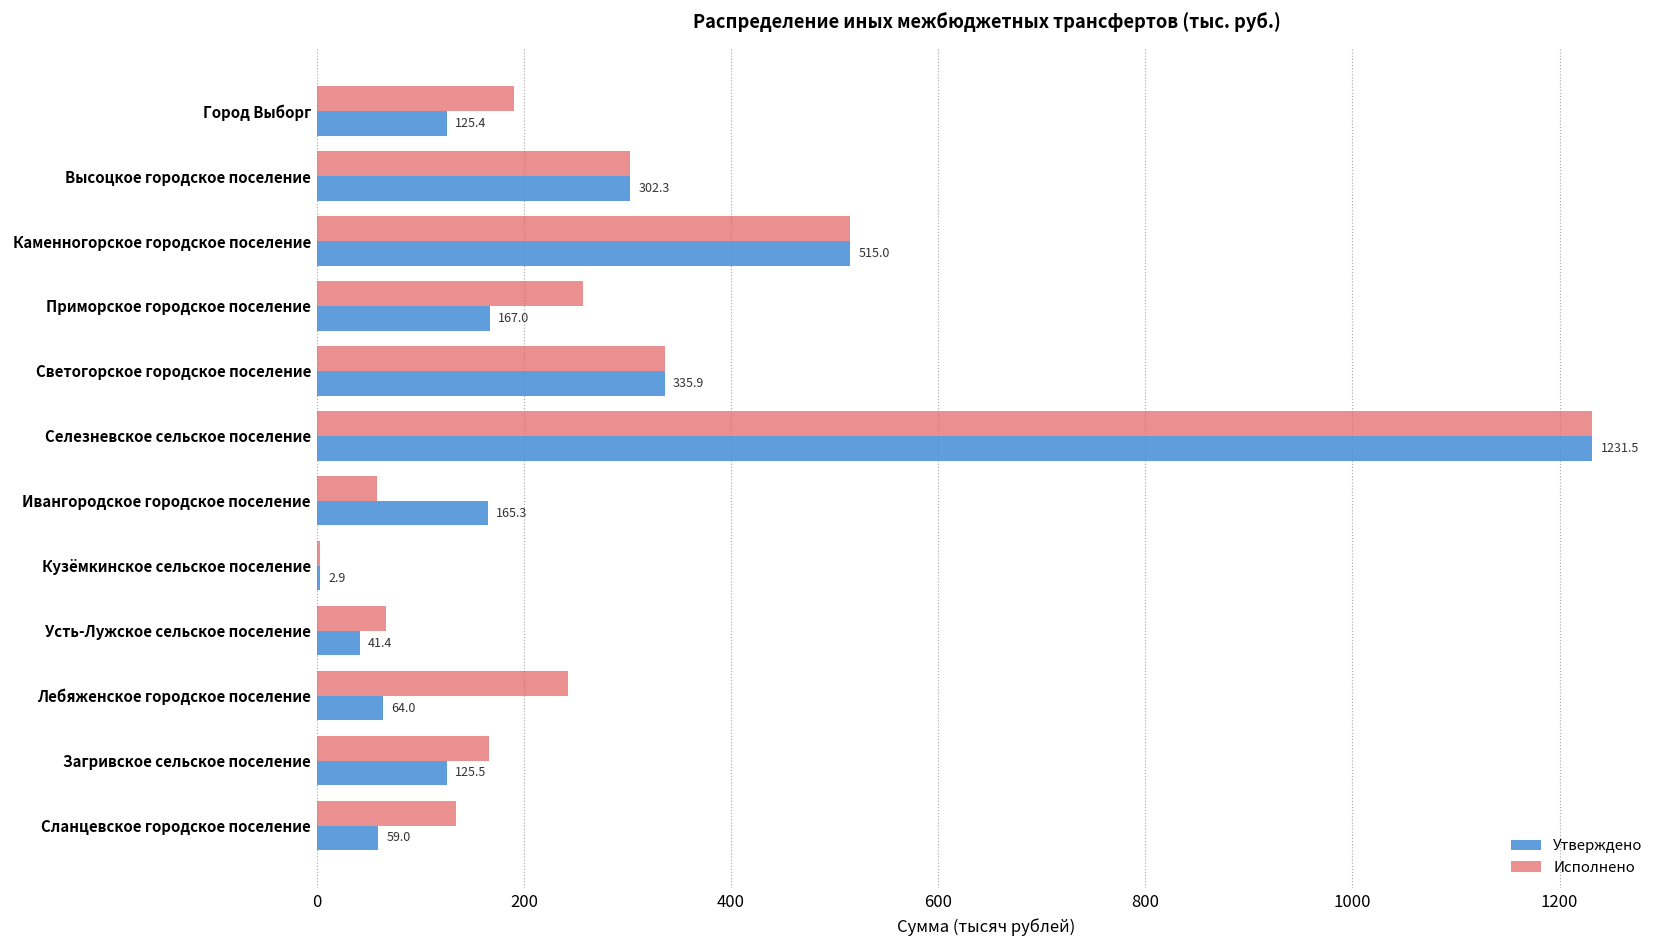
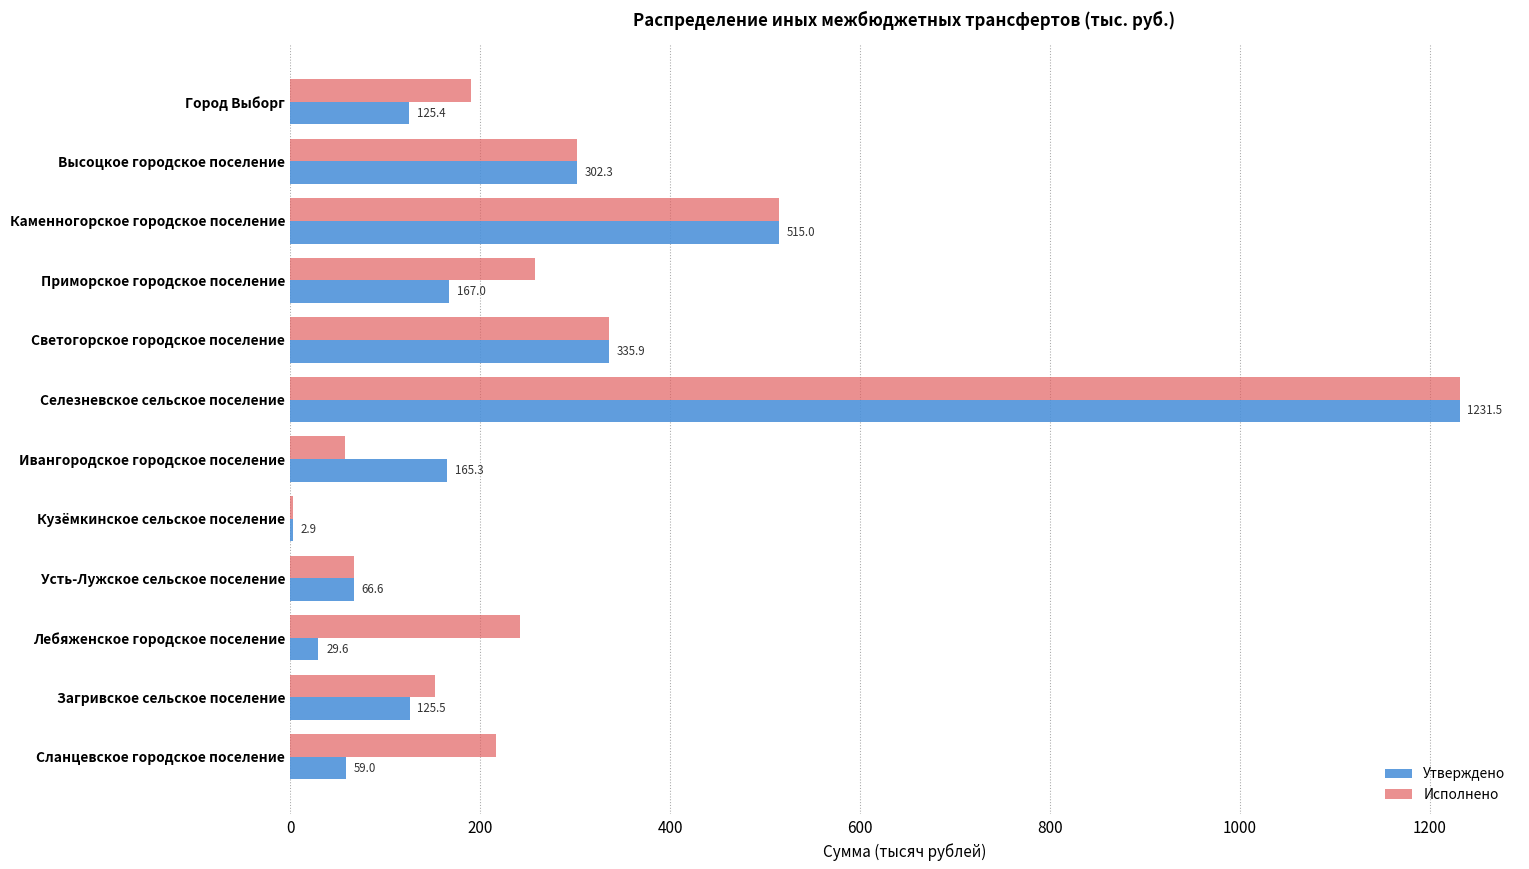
  {
    "Утверждено": {
      "Город Выборг": 125.4,
      "Высоцкое городское поселение": 302.3,
      "Каменногорское городское поселение": 515.0,
      "Приморское городское поселение": 167.0,
      "Светогорское городское поселение": 335.9,
      "Селезневское сельское поселение": 1231.5,
      "Ивангородское городское поселение": 165.3,
      "Кузёмкинское сельское поселение": 2.9,
-     "Усть-Лужское сельское поселение": 41.4,
-     "Лебяженское городское поселение": 64.0,
+     "Усть-Лужское сельское поселение": 66.6,
+     "Лебяженское городское поселение": 29.6,
      "Загривское сельское поселение": 125.5,
      "Сланцевское городское поселение": 59.0
    },
    "Исполнено": {
      "Город Выборг": 190,
      "Приморское городское поселение": 260,
      "Ивангородское городское поселение": 60,
      "Усть-Лужское сельское поселение": 70,
      "Лебяженское городское поселение": 240,
-     "Загривское сельское поселение": 170,
-     "Сланцевское городское поселение": 130
+     "Загривское сельское поселение": 150,
+     "Сланцевское городское поселение": 220
    }
  }
